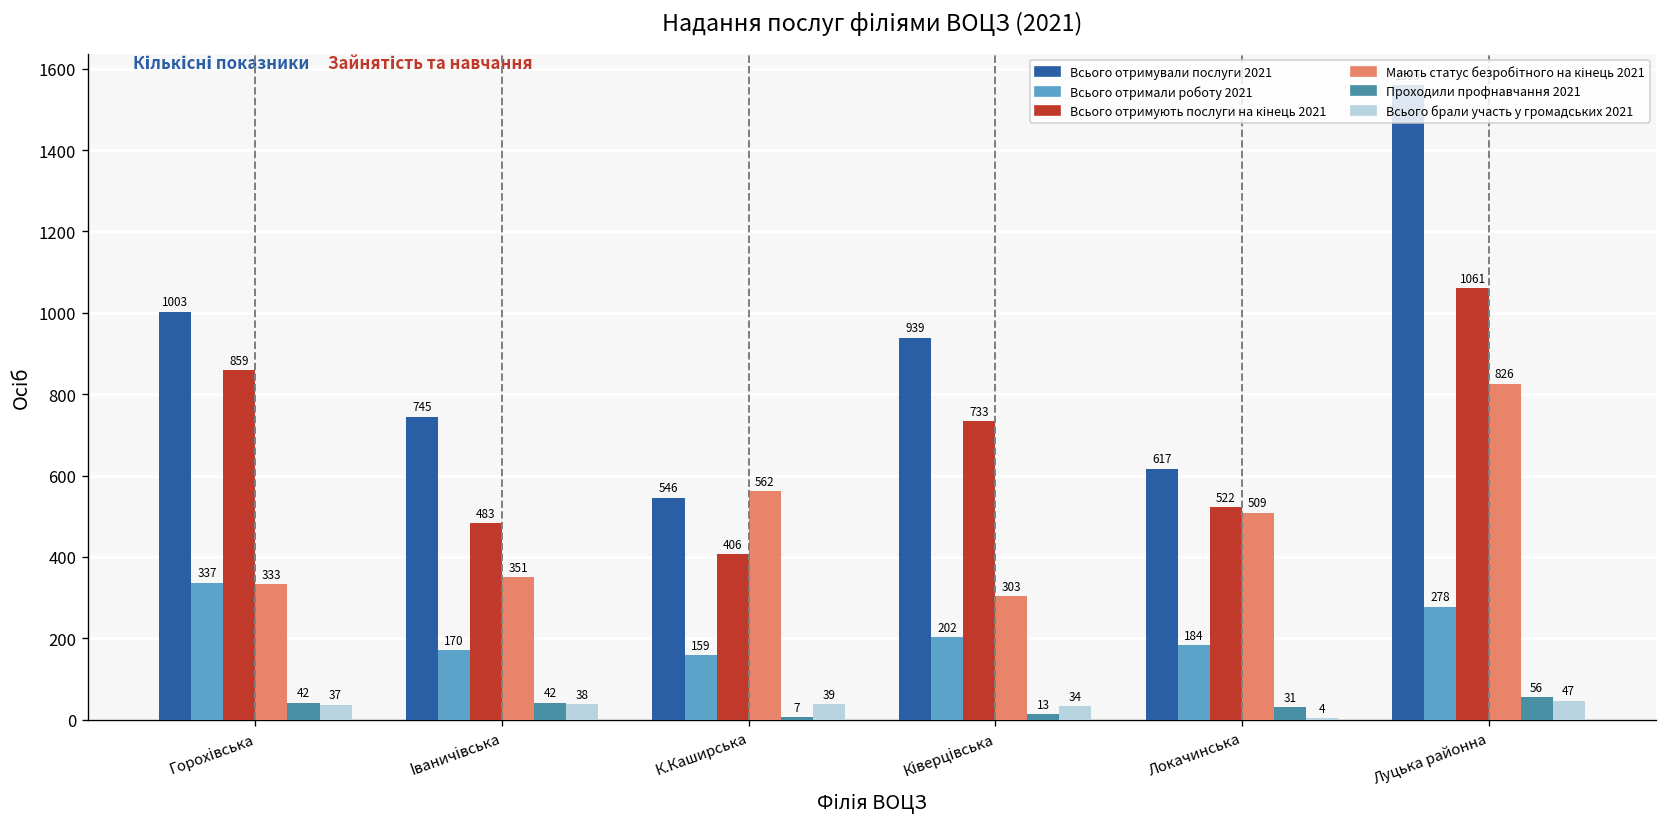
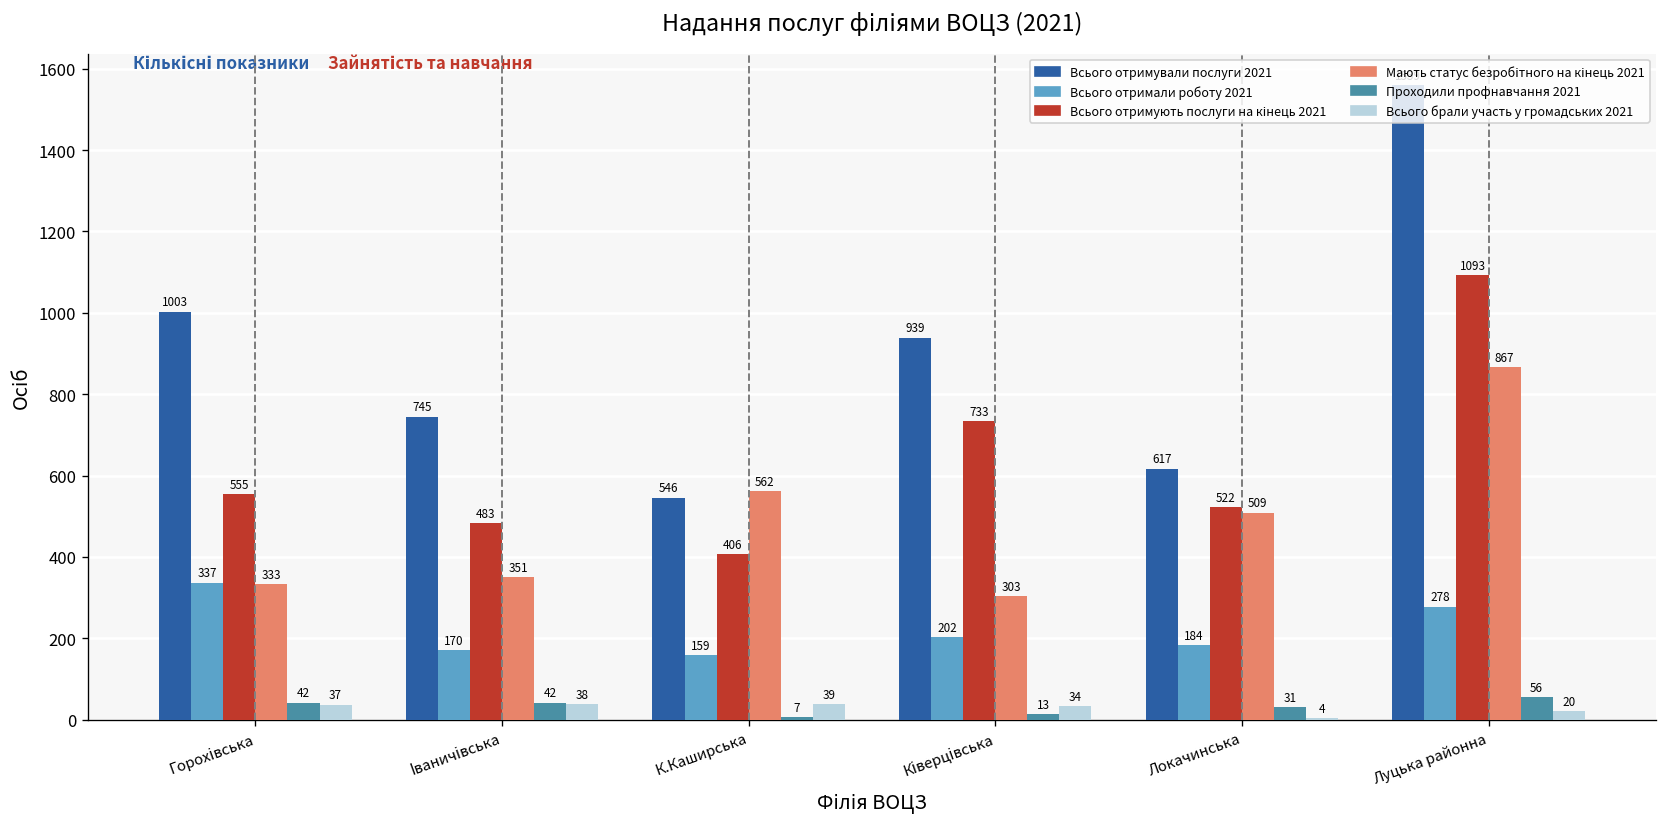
  {
    "Всього отримують послуги на кінець 2021": {
-     "Горохівська": 859,
+     "Горохівська": 555,
      "Іваничівська": 483,
      "К.Каширська": 406,
      "Ківерцівська": 733,
      "Локачинська": 522,
-     "Луцька районна": 1061
+     "Луцька районна": 1093
    },
    "Мають статус безробітного на кінець 2021": {
      "Горохівська": 333,
      "Іваничівська": 351,
      "К.Каширська": 562,
      "Ківерцівська": 303,
      "Локачинська": 509,
-     "Луцька районна": 826
+     "Луцька районна": 867
    },
    "Всього брали участь у громадських 2021": {
      "Горохівська": 37,
      "Іваничівська": 38,
      "К.Каширська": 39,
      "Ківерцівська": 34,
      "Локачинська": 4,
-     "Луцька районна": 47
+     "Луцька районна": 20
    }
  }
